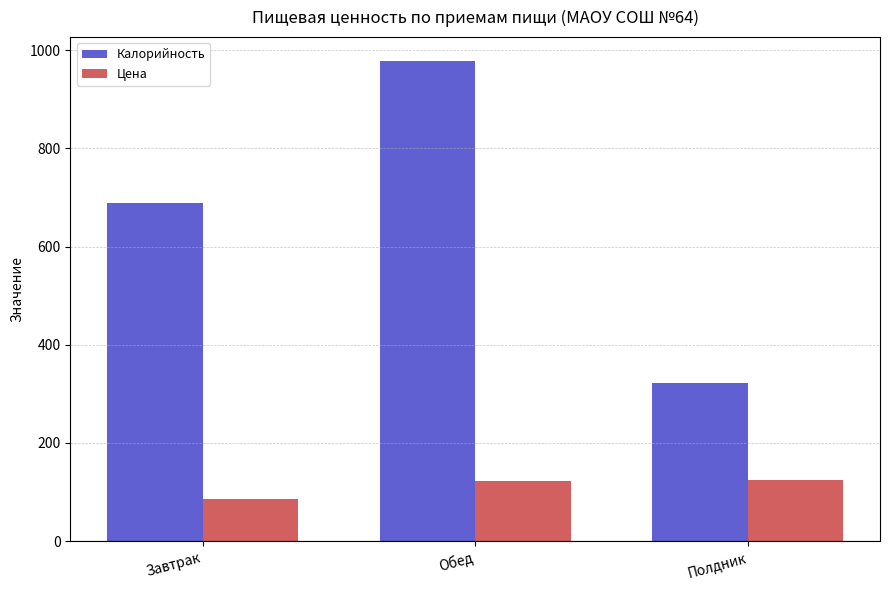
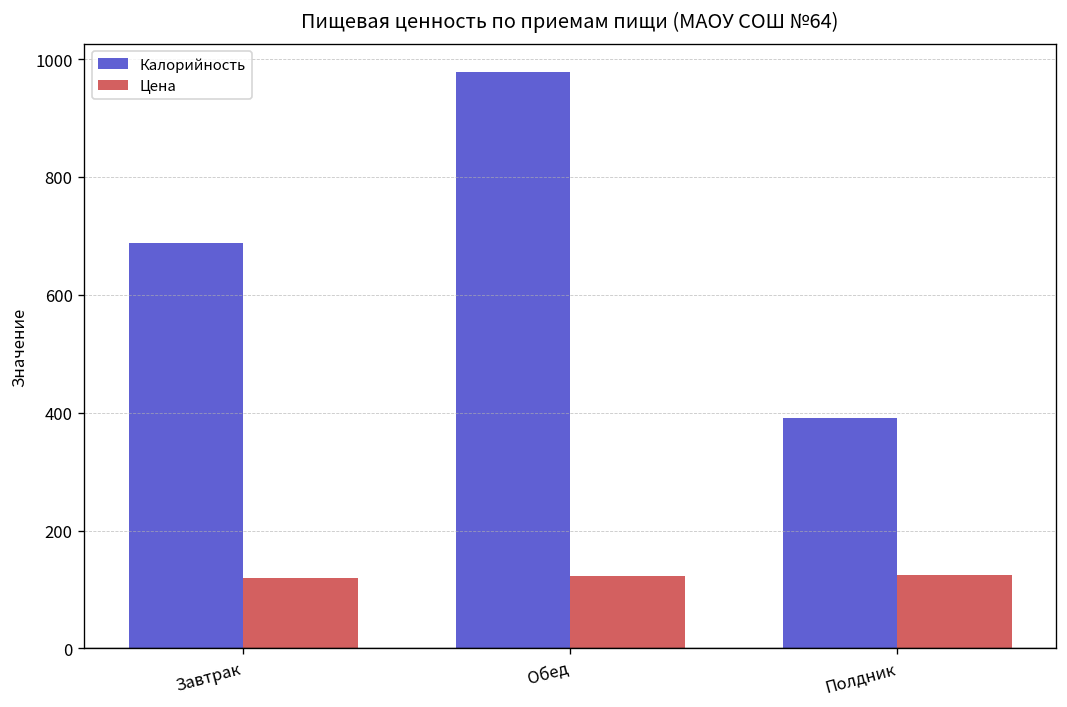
  {
    "Калорийность": {
      "Завтрак": 690,
      "Обед": 980,
-     "Полдник": 320
+     "Полдник": 390
    },
    "Цена": {
-     "Завтрак": 90,
+     "Завтрак": 120,
      "Обед": 120,
      "Полдник": 130
    }
  }
